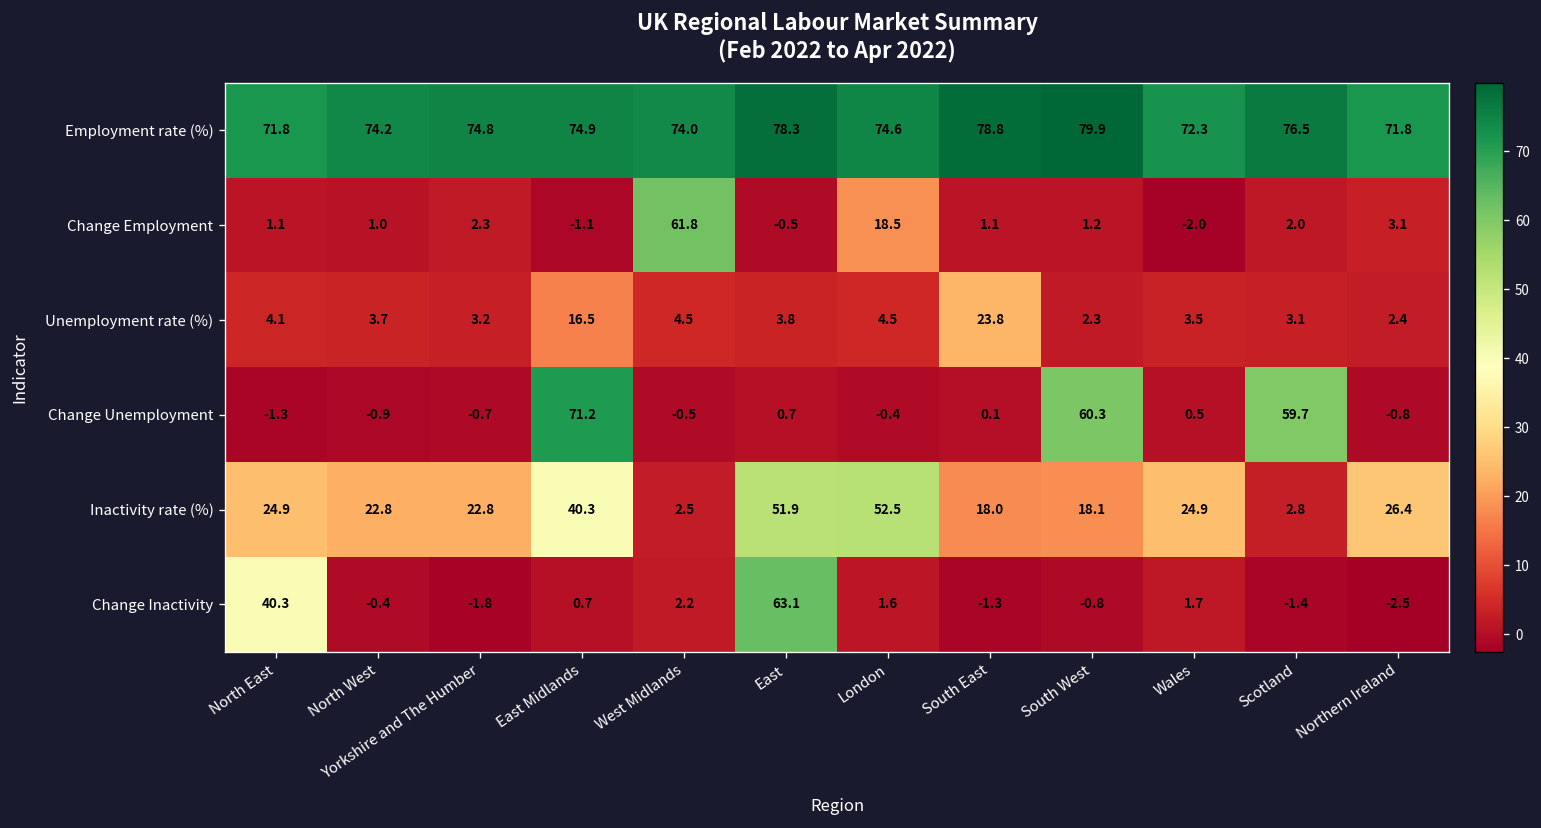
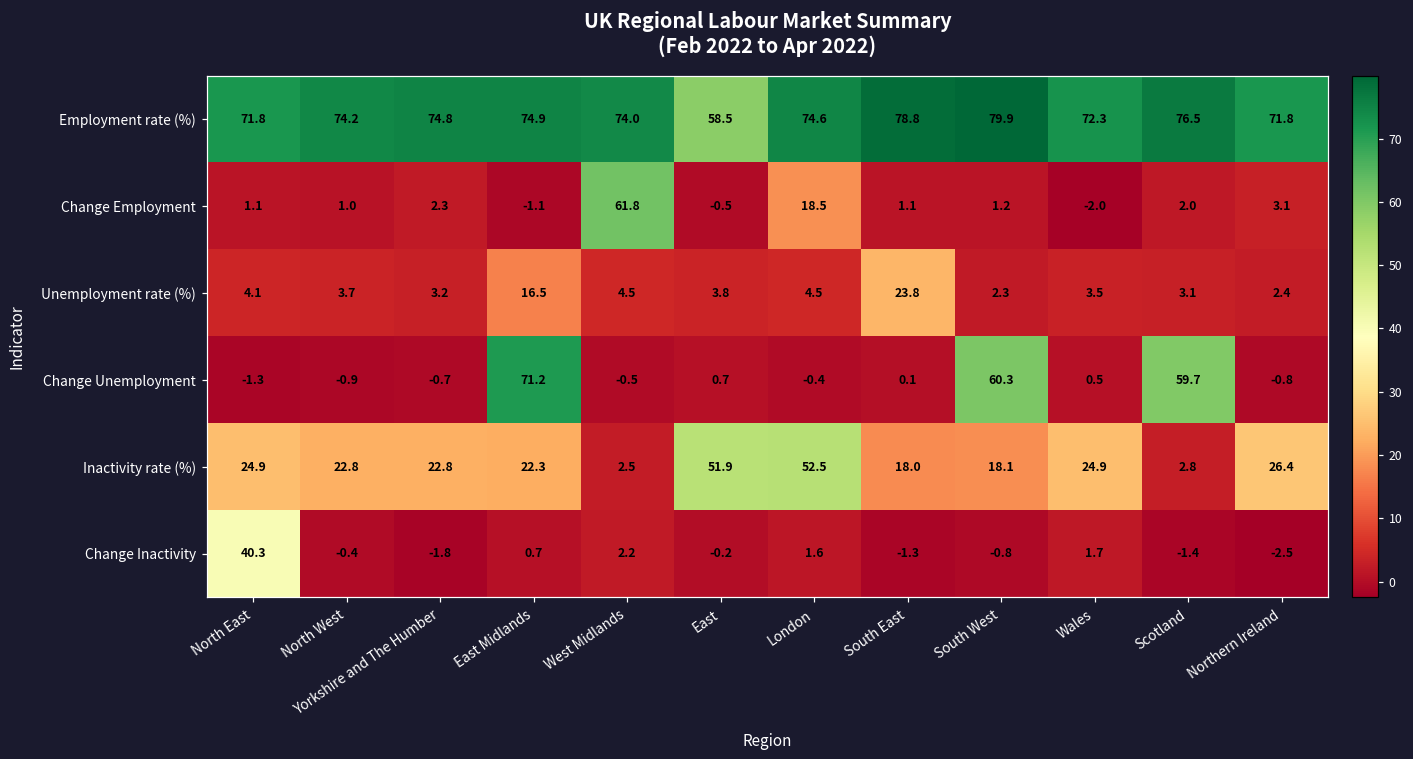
  {
    "Employment rate (%)": {
      "North East": 71.8,
      "North West": 74.2,
      "Yorkshire and The Humber": 74.8,
      "East Midlands": 74.9,
      "West Midlands": 74.0,
-     "East": 78.3,
+     "East": 58.5,
      "London": 74.6,
      "South East": 78.8,
      "South West": 79.9,
      "Wales": 72.3,
      "Scotland": 76.5,
      "Northern Ireland": 71.8
    },
    "Change Employment": {
      "North East": 1.1,
      "North West": 1.0,
      "Yorkshire and The Humber": 2.3,
      "East Midlands": -1.1,
      "West Midlands": 61.8,
      "East": -0.5,
      "London": 18.5,
      "South East": 1.1,
      "South West": 1.2,
      "Wales": -2.0,
      "Scotland": 2.0,
      "Northern Ireland": 3.1
    },
    "Unemployment rate (%)": {
      "North East": 4.1,
      "North West": 3.7,
      "Yorkshire and The Humber": 3.2,
      "East Midlands": 16.5,
      "West Midlands": 4.5,
      "East": 3.8,
      "London": 4.5,
      "South East": 23.8,
      "South West": 2.3,
      "Wales": 3.5,
      "Scotland": 3.1,
      "Northern Ireland": 2.4
    },
    "Change Unemployment": {
      "North East": -1.3,
      "North West": -0.9,
      "Yorkshire and The Humber": -0.7,
      "East Midlands": 71.2,
      "West Midlands": -0.5,
      "East": 0.7,
      "London": -0.4,
      "South East": 0.1,
      "South West": 60.3,
      "Wales": 0.5,
      "Scotland": 59.7,
      "Northern Ireland": -0.8
    },
    "Inactivity rate (%)": {
      "North East": 24.9,
      "North West": 22.8,
      "Yorkshire and The Humber": 22.8,
-     "East Midlands": 40.3,
+     "East Midlands": 22.3,
      "West Midlands": 2.5,
      "East": 51.9,
      "London": 52.5,
      "South East": 18.0,
      "South West": 18.1,
      "Wales": 24.9,
      "Scotland": 2.8,
      "Northern Ireland": 26.4
    },
    "Change Inactivity": {
      "North East": 40.3,
      "North West": -0.4,
      "Yorkshire and The Humber": -1.8,
      "East Midlands": 0.7,
      "West Midlands": 2.2,
-     "East": 63.1,
+     "East": -0.2,
      "London": 1.6,
      "South East": -1.3,
      "South West": -0.8,
      "Wales": 1.7,
      "Scotland": -1.4,
      "Northern Ireland": -2.5
    }
  }
